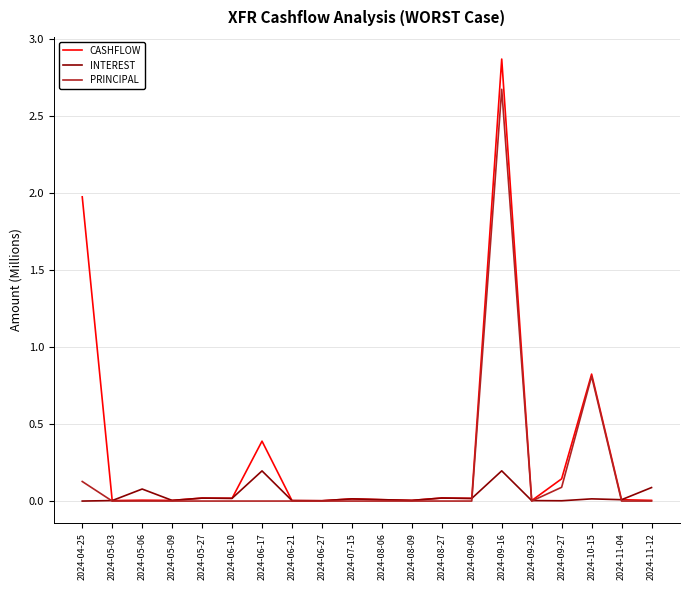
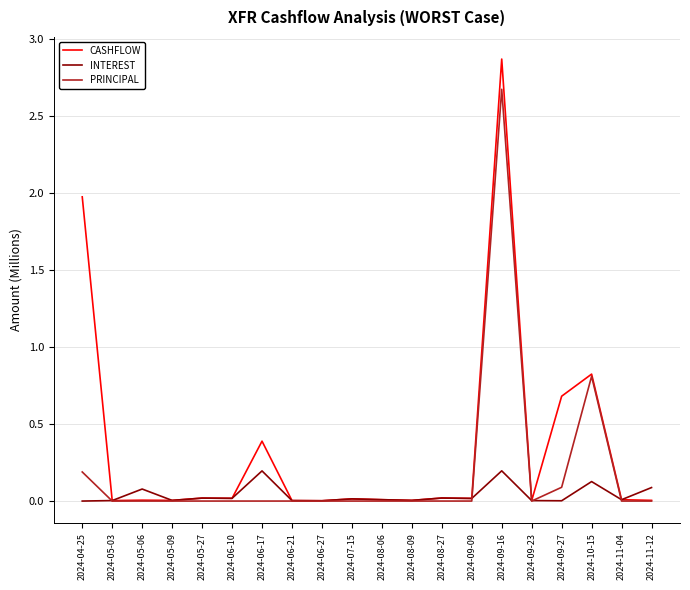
  {
    "CASHFLOW": {
      "2024-04-25": 1.98,
      "2024-06-17": 0.39,
      "2024-09-16": 2.87,
-     "2024-09-27": 0.14
+     "2024-09-27": 0.68
    },
    "INTEREST": {
      "2024-04-25": 0.00,
      "2024-05-06": 0.08,
      "2024-06-17": 0.20,
      "2024-09-16": 0.20,
      "2024-09-27": 0.00,
-     "2024-10-15": 0.01,
+     "2024-10-15": 0.13,
      "2024-11-12": 0.09
    },
    "PRINCIPAL": {
-     "2024-04-25": 0.13,
+     "2024-04-25": 0.19,
      "2024-05-27": 0.00,
      "2024-06-10": 0.00,
      "2024-06-17": 0.00,
      "2024-08-27": 0.00,
      "2024-09-09": 0.00,
      "2024-09-16": 2.67,
      "2024-09-27": 0.09
    }
  }
